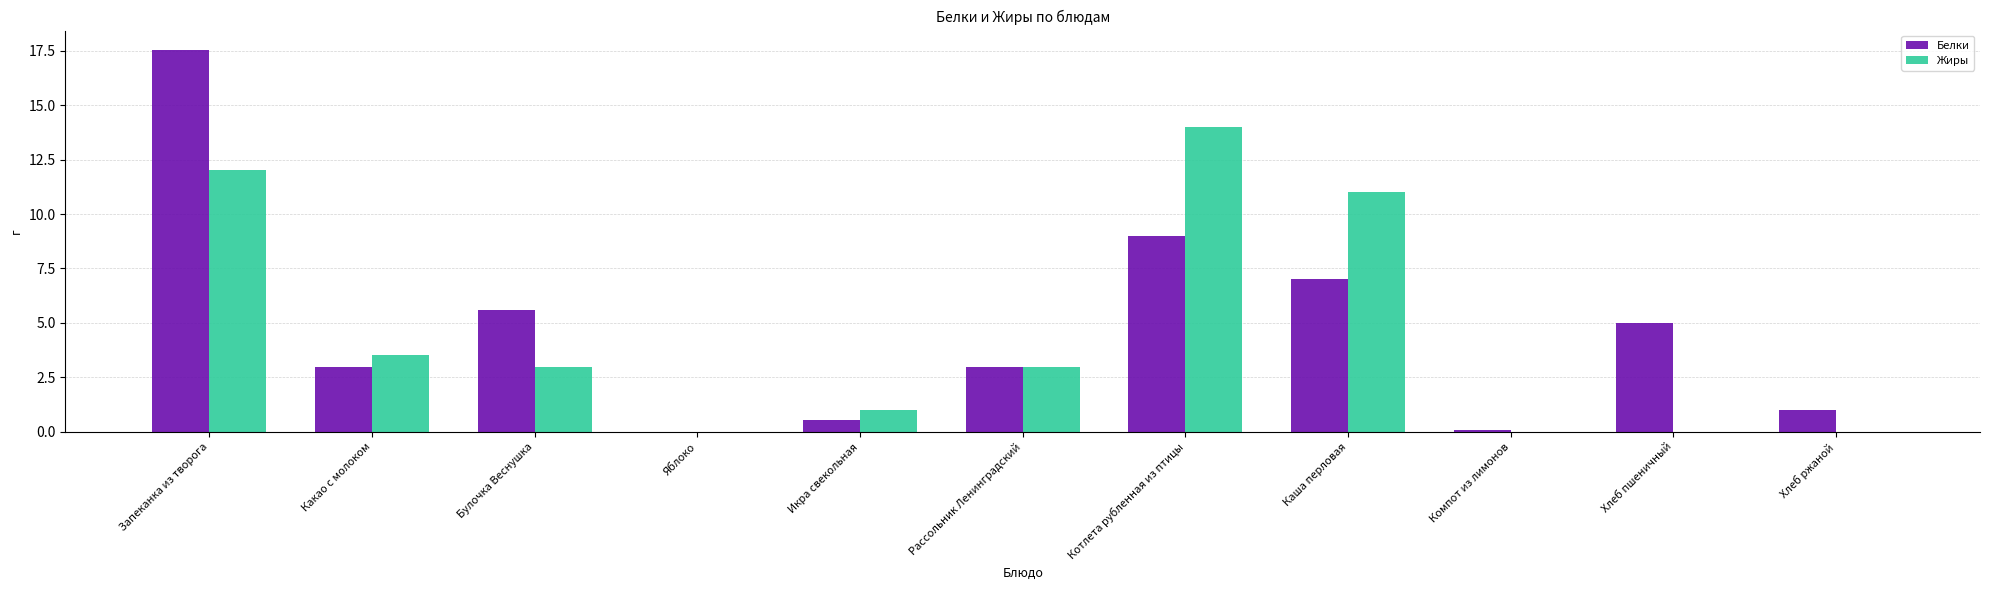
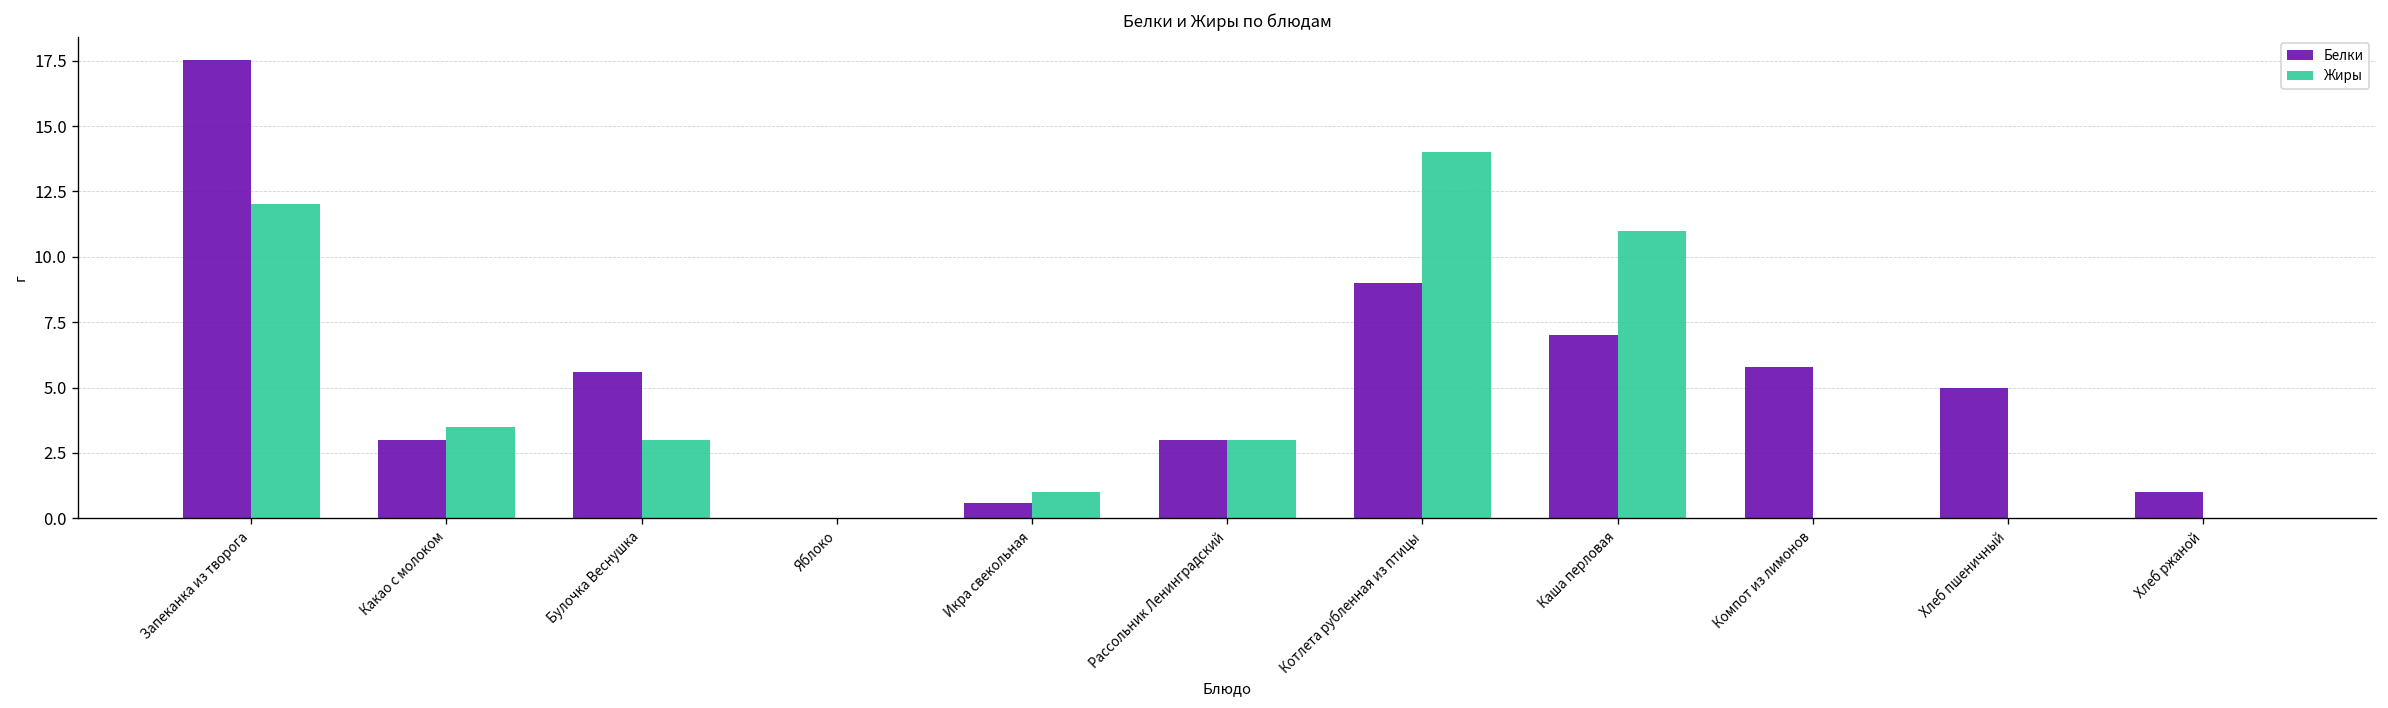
  {
    "Белки": {
      "Запеканка из творога": 17.5,
      "Какао с молоком": 3.0,
      "Булочка Веснушка": 5.6,
      "Яблоко": 0.0,
      "Икра свекольная": 0.6,
      "Рассольник Ленинградский": 3.0,
      "Котлета рубленная из птицы": 9.0,
      "Каша перловая": 7.0,
-     "Компот из лимонов": 0.1,
+     "Компот из лимонов": 5.8,
      "Хлеб пшеничный": 5.0,
      "Хлеб ржаной": 1.0
    },
    "Жиры": {
      "Запеканка из творога": 12.0,
      "Какао с молоком": 3.5,
      "Булочка Веснушка": 3.0,
      "Яблоко": 0.0,
      "Икра свекольная": 1.0,
      "Рассольник Ленинградский": 3.0,
      "Котлета рубленная из птицы": 14.0,
      "Каша перловая": 11.0,
      "Компот из лимонов": 0.0,
      "Хлеб пшеничный": 0.0,
      "Хлеб ржаной": 0.0
    }
  }
